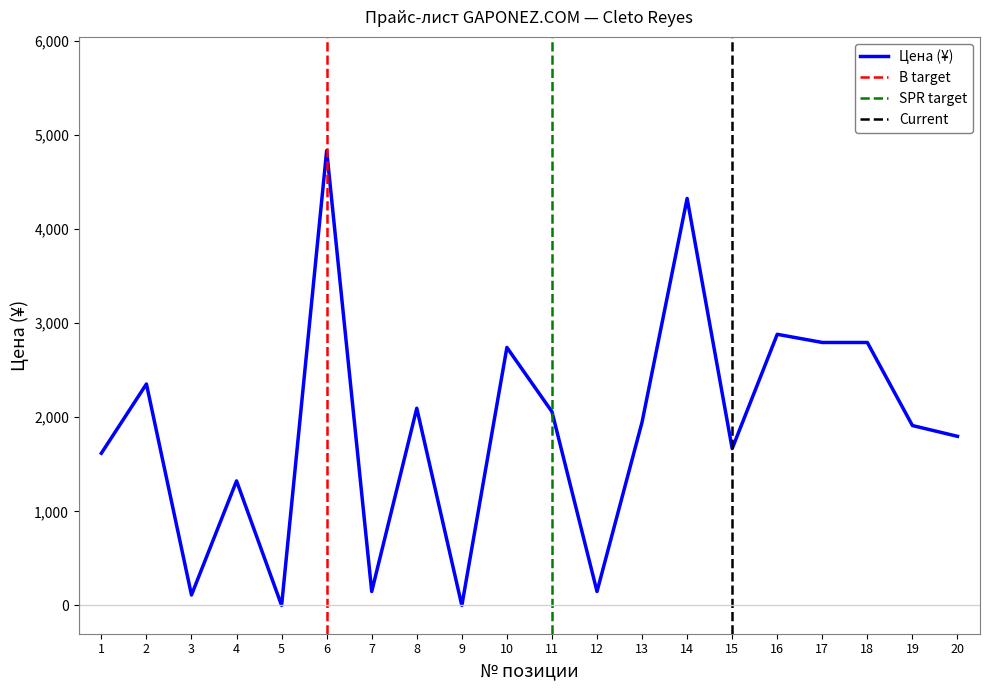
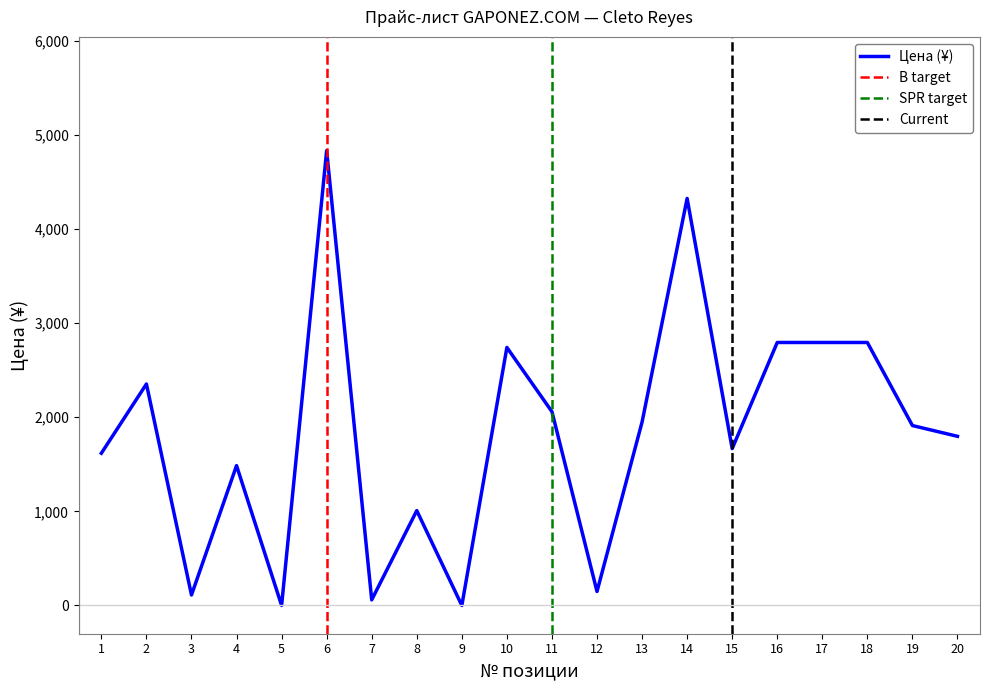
  {
    "1": "1,600",
    "2": "2,400",
    "3": "100",
-   "4": "1,300",
+   "4": "1,500",
    "5": "0",
    "6": "4,800",
-   "7": "150",
-   "8": "2,100",
+   "7": "60",
+   "8": "1,000",
    "9": "0",
    "10": "2,700",
    "11": "2,100",
    "12": "100",
    "13": "1,900",
    "14": "4,300",
    "15": "1,700",
-   "16": "2,900",
+   "16": "2,800",
    "17": "2,800",
    "18": "2,800",
    "19": "1,900",
    "20": "1,800"
  }
